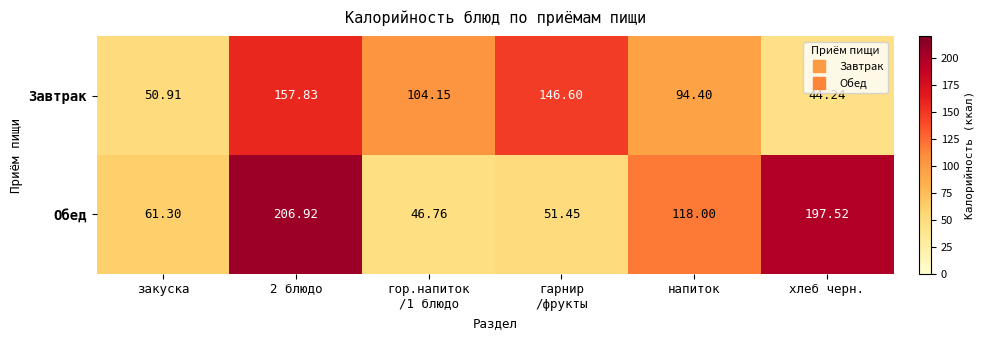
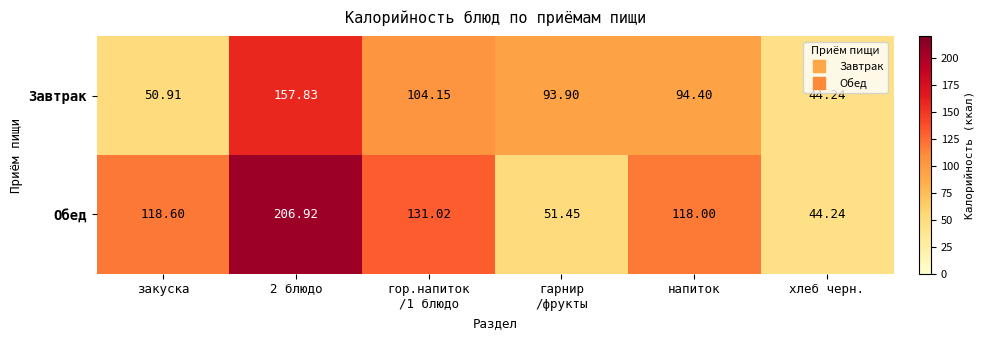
  {
    "Завтрак": {
      "закуска": 50.91,
      "2 блюдо": 157.83,
      "гор.напиток /1 блюдо": 104.15,
-     "гарнир /фрукты": 146.60,
+     "гарнир /фрукты": 93.90,
      "напиток": 94.40
    },
    "Обед": {
-     "закуска": 61.30,
+     "закуска": 118.60,
      "2 блюдо": 206.92,
-     "гор.напиток /1 блюдо": 46.76,
+     "гор.напиток /1 блюдо": 131.02,
      "гарнир /фрукты": 51.45,
      "напиток": 118.00,
-     "хлеб черн.": 197.52
+     "хлеб черн.": 44.24
    }
  }
